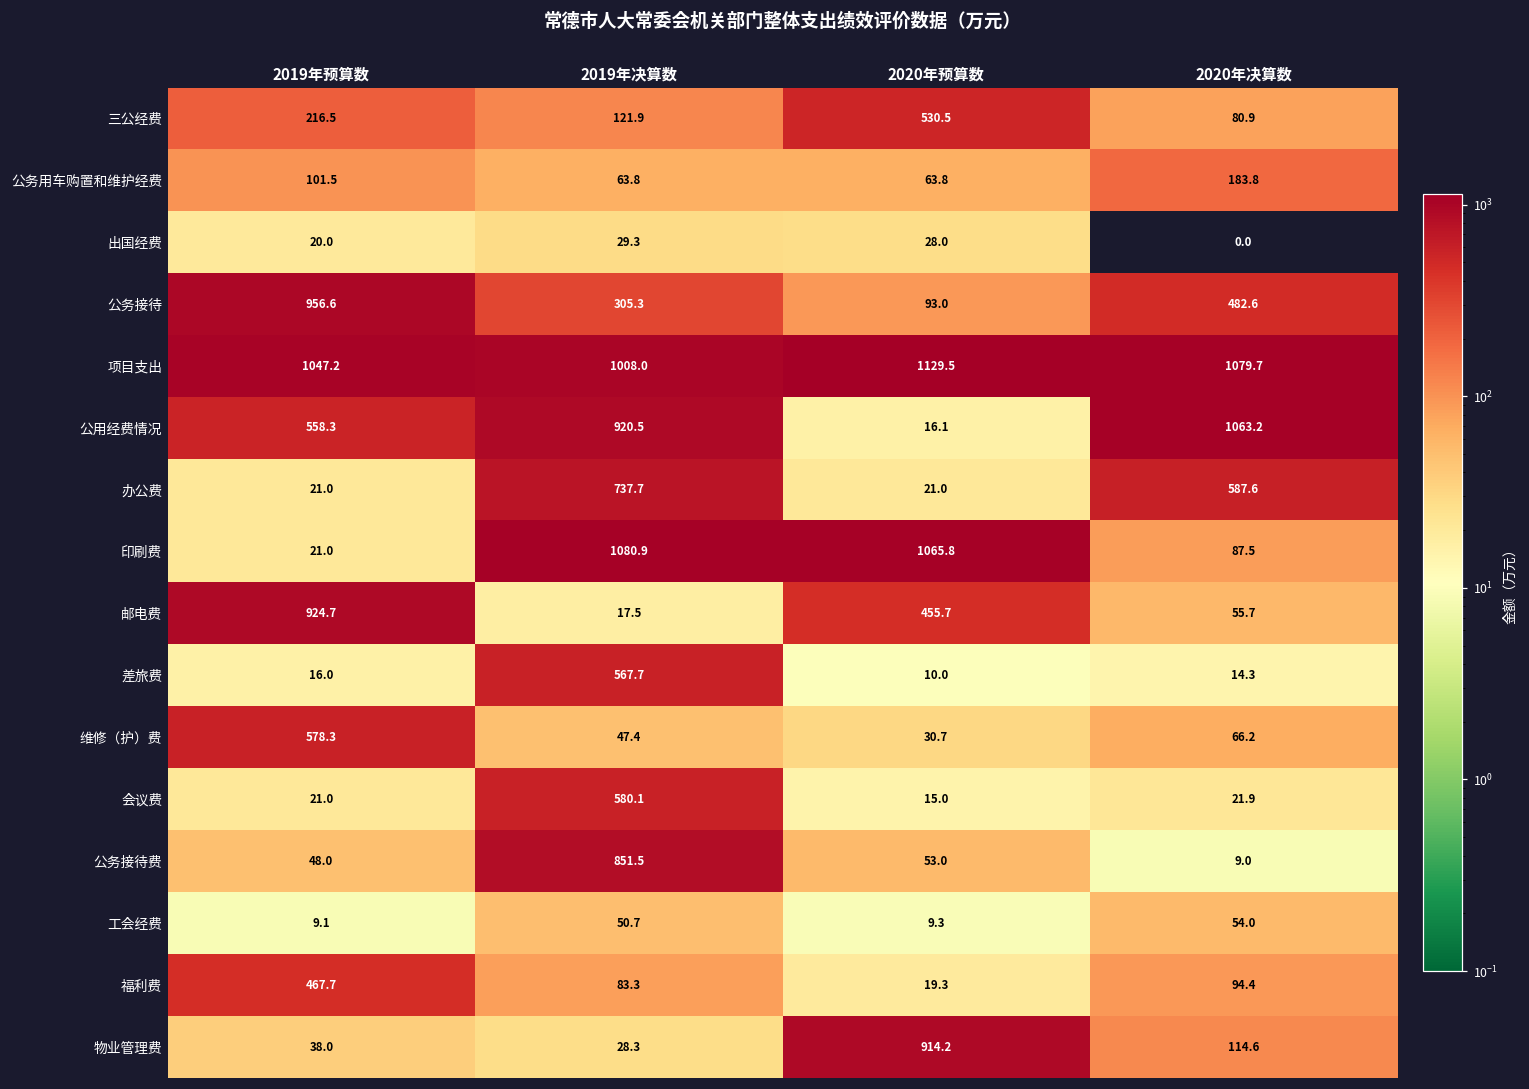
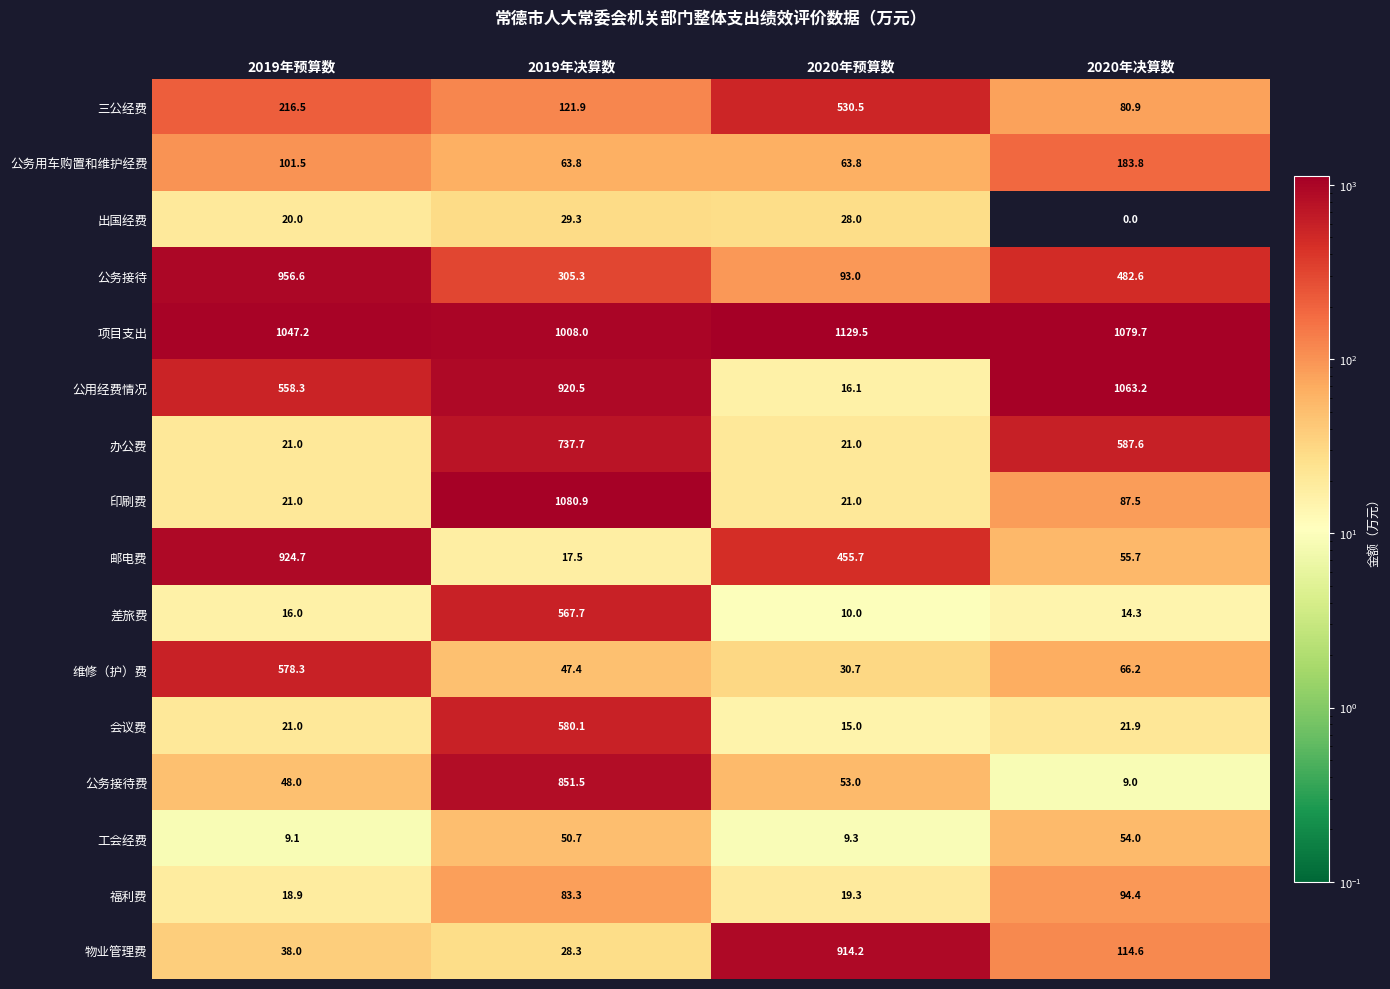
  {
    "三公经费": {
      "2019年预算数": 216.5,
      "2019年决算数": 121.9,
      "2020年预算数": 530.5,
      "2020年决算数": 80.9
    },
    "公务用车购置和维护经费": {
      "2019年预算数": 101.5,
      "2019年决算数": 63.8,
      "2020年预算数": 63.8,
      "2020年决算数": 183.8
    },
    "出国经费": {
      "2019年预算数": 20.0,
      "2019年决算数": 29.3,
      "2020年预算数": 28.0,
      "2020年决算数": 0.0
    },
    "公务接待": {
      "2019年预算数": 956.6,
      "2019年决算数": 305.3,
      "2020年预算数": 93.0,
      "2020年决算数": 482.6
    },
    "项目支出": {
      "2019年预算数": 1047.2,
      "2019年决算数": 1008.0,
      "2020年预算数": 1129.5,
      "2020年决算数": 1079.7
    },
    "公用经费情况": {
      "2019年预算数": 558.3,
      "2019年决算数": 920.5,
      "2020年预算数": 16.1,
      "2020年决算数": 1063.2
    },
    "办公费": {
      "2019年预算数": 21.0,
      "2019年决算数": 737.7,
      "2020年预算数": 21.0,
      "2020年决算数": 587.6
    },
    "印刷费": {
      "2019年预算数": 21.0,
      "2019年决算数": 1080.9,
-     "2020年预算数": 1065.8,
+     "2020年预算数": 21.0,
      "2020年决算数": 87.5
    },
    "邮电费": {
      "2019年预算数": 924.7,
      "2019年决算数": 17.5,
      "2020年预算数": 455.7,
      "2020年决算数": 55.7
    },
    "差旅费": {
      "2019年预算数": 16.0,
      "2019年决算数": 567.7,
      "2020年预算数": 10.0,
      "2020年决算数": 14.3
    },
    "维修（护）费": {
      "2019年预算数": 578.3,
      "2019年决算数": 47.4,
      "2020年预算数": 30.7,
      "2020年决算数": 66.2
    },
    "会议费": {
      "2019年预算数": 21.0,
      "2019年决算数": 580.1,
      "2020年预算数": 15.0,
      "2020年决算数": 21.9
    },
    "公务接待费": {
      "2019年预算数": 48.0,
      "2019年决算数": 851.5,
      "2020年预算数": 53.0,
      "2020年决算数": 9.0
    },
    "工会经费": {
      "2019年预算数": 9.1,
      "2019年决算数": 50.7,
      "2020年预算数": 9.3,
      "2020年决算数": 54.0
    },
    "福利费": {
-     "2019年预算数": 467.7,
+     "2019年预算数": 18.9,
      "2019年决算数": 83.3,
      "2020年预算数": 19.3,
      "2020年决算数": 94.4
    },
    "物业管理费": {
      "2019年预算数": 38.0,
      "2019年决算数": 28.3,
      "2020年预算数": 914.2,
      "2020年决算数": 114.6
    }
  }
